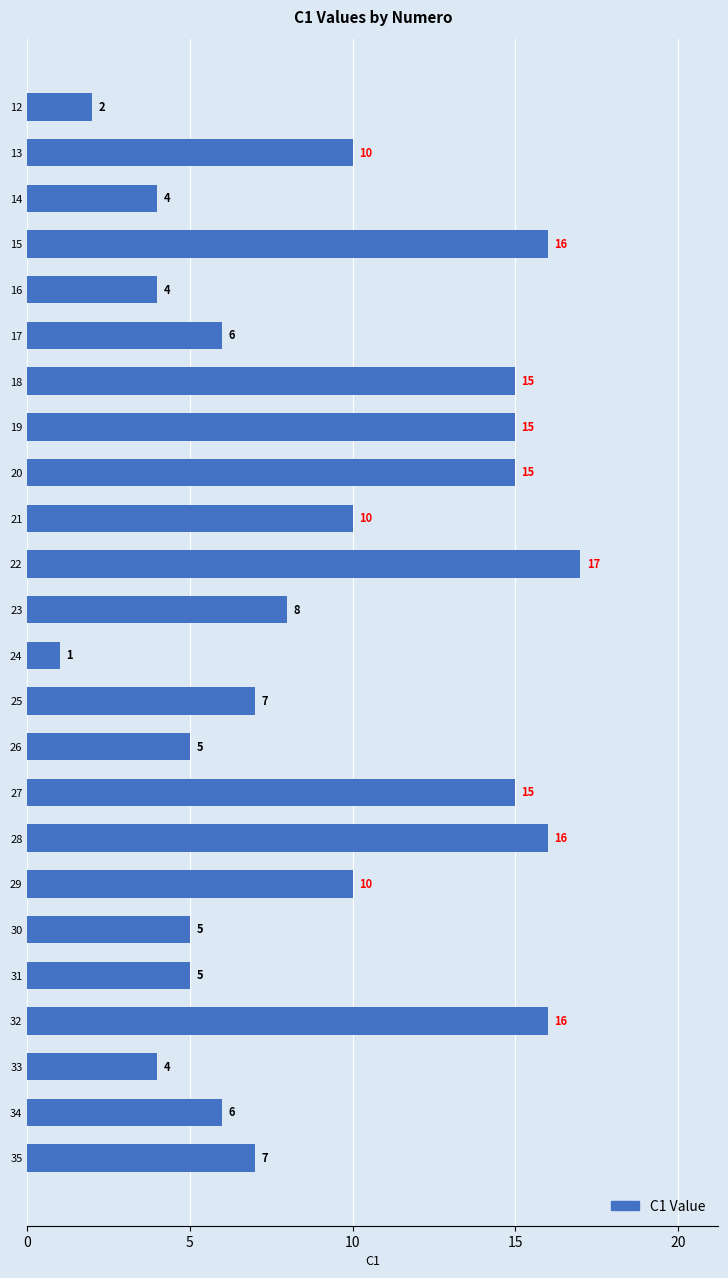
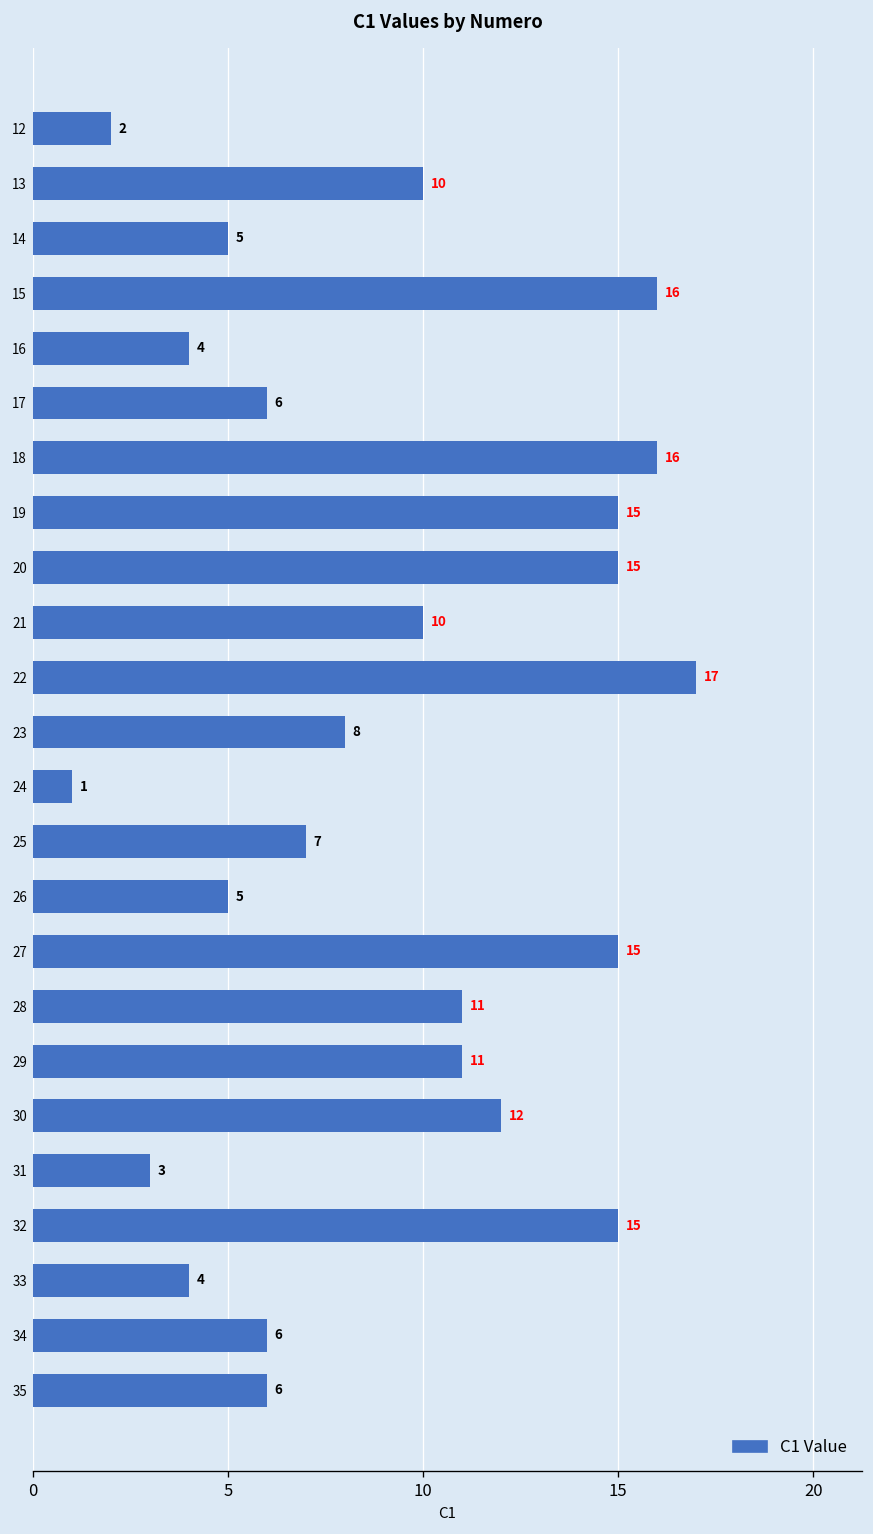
  {
    "12": 2,
    "13": 10,
-   "14": 4,
+   "14": 5,
    "15": 16,
    "16": 4,
    "17": 6,
-   "18": 15,
+   "18": 16,
    "19": 15,
    "20": 15,
    "21": 10,
    "22": 17,
    "23": 8,
    "24": 1,
    "25": 7,
    "26": 5,
    "27": 15,
-   "28": 16,
-   "29": 10,
-   "30": 5,
-   "31": 5,
-   "32": 16,
+   "28": 11,
+   "29": 11,
+   "30": 12,
+   "31": 3,
+   "32": 15,
    "33": 4,
    "34": 6,
-   "35": 7
+   "35": 6
  }
